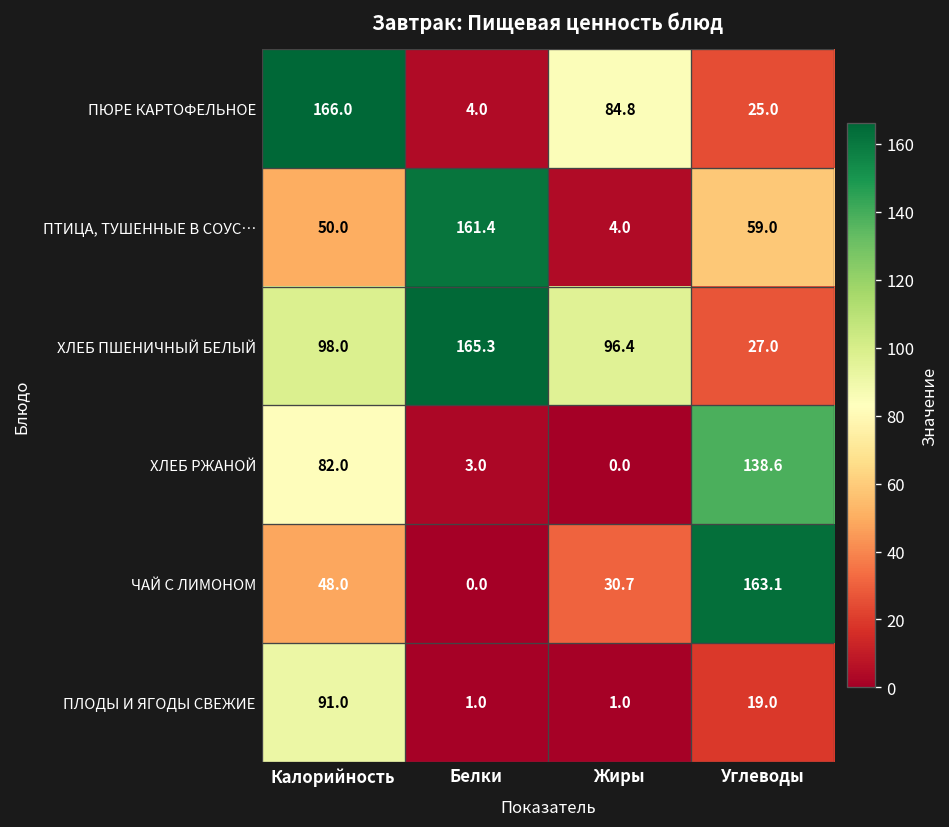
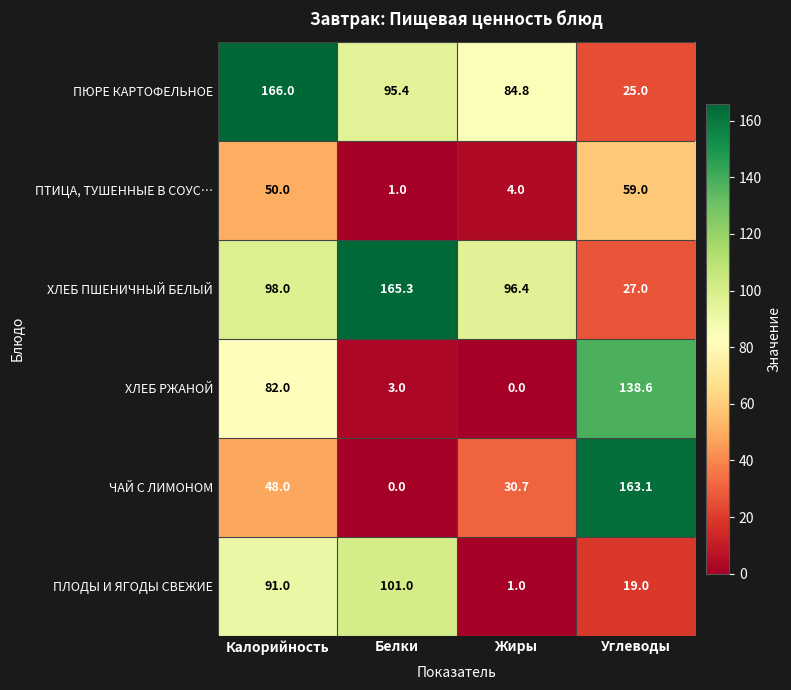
  {
    "ПЮРЕ КАРТОФЕЛЬНОЕ": {
      "Калорийность": 166.0,
-     "Белки": 4.0,
+     "Белки": 95.4,
      "Жиры": 84.8,
      "Углеводы": 25.0
    },
    "ПТИЦА, ТУШЕННЫЕ В СОУС…": {
      "Калорийность": 50.0,
-     "Белки": 161.4,
+     "Белки": 1.0,
      "Жиры": 4.0,
      "Углеводы": 59.0
    },
    "ХЛЕБ ПШЕНИЧНЫЙ БЕЛЫЙ": {
      "Калорийность": 98.0,
      "Белки": 165.3,
      "Жиры": 96.4,
      "Углеводы": 27.0
    },
    "ХЛЕБ РЖАНОЙ": {
      "Калорийность": 82.0,
      "Белки": 3.0,
      "Жиры": 0.0,
      "Углеводы": 138.6
    },
    "ЧАЙ С ЛИМОНОМ": {
      "Калорийность": 48.0,
      "Белки": 0.0,
      "Жиры": 30.7,
      "Углеводы": 163.1
    },
    "ПЛОДЫ И ЯГОДЫ СВЕЖИЕ": {
      "Калорийность": 91.0,
-     "Белки": 1.0,
+     "Белки": 101.0,
      "Жиры": 1.0,
      "Углеводы": 19.0
    }
  }
